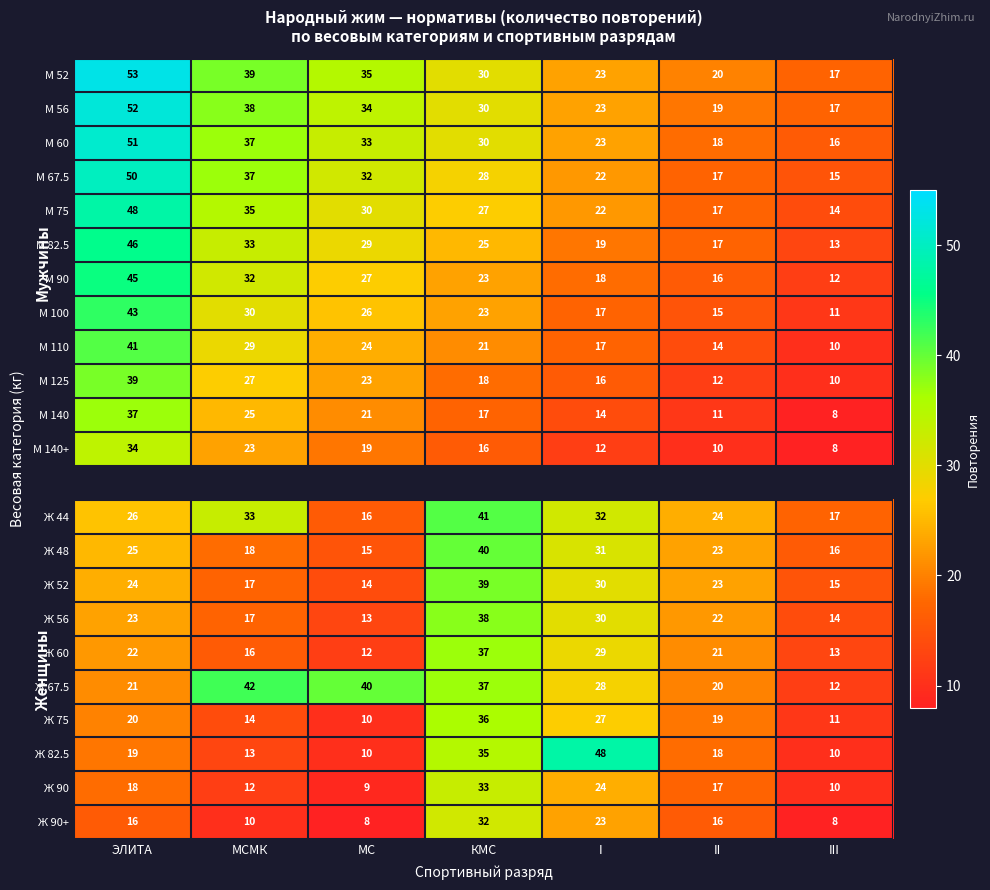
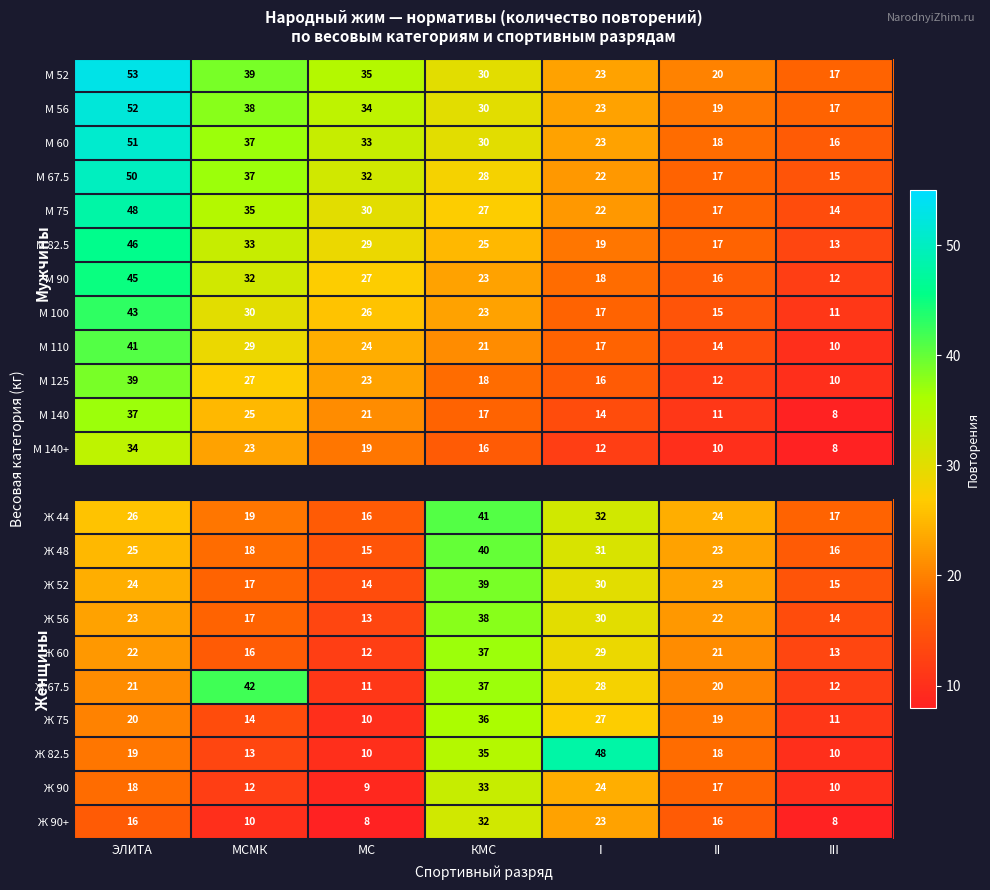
  {
    "М 52": {
      "ЭЛИТА": 53,
      "МСМК": 39,
      "МС": 35,
      "КМС": 30,
      "I": 23,
      "II": 20,
      "III": 17
    },
    "М 56": {
      "ЭЛИТА": 52,
      "МСМК": 38,
      "МС": 34,
      "КМС": 30,
      "I": 23,
      "II": 19,
      "III": 17
    },
    "М 60": {
      "ЭЛИТА": 51,
      "МСМК": 37,
      "МС": 33,
      "КМС": 30,
      "I": 23,
      "II": 18,
      "III": 16
    },
    "М 67.5": {
      "ЭЛИТА": 50,
      "МСМК": 37,
      "МС": 32,
      "КМС": 28,
      "I": 22,
      "II": 17,
      "III": 15
    },
    "М 75": {
      "ЭЛИТА": 48,
      "МСМК": 35,
      "МС": 30,
      "КМС": 27,
      "I": 22,
      "II": 17,
      "III": 14
    },
    "М 82.5": {
      "ЭЛИТА": 46,
      "МСМК": 33,
      "МС": 29,
      "КМС": 25,
      "I": 19,
      "II": 17,
      "III": 13
    },
    "М 90": {
      "ЭЛИТА": 45,
      "МСМК": 32,
      "МС": 27,
      "КМС": 23,
      "I": 18,
      "II": 16,
      "III": 12
    },
    "М 100": {
      "ЭЛИТА": 43,
      "МСМК": 30,
      "МС": 26,
      "КМС": 23,
      "I": 17,
      "II": 15,
      "III": 11
    },
    "М 110": {
      "ЭЛИТА": 41,
      "МСМК": 29,
      "МС": 24,
      "КМС": 21,
      "I": 17,
      "II": 14,
      "III": 10
    },
    "М 125": {
      "ЭЛИТА": 39,
      "МСМК": 27,
      "МС": 23,
      "КМС": 18,
      "I": 16,
      "II": 12,
      "III": 10
    },
    "М 140": {
      "ЭЛИТА": 37,
      "МСМК": 25,
      "МС": 21,
      "КМС": 17,
      "I": 14,
      "II": 11,
      "III": 8
    },
    "М 140+": {
      "ЭЛИТА": 34,
      "МСМК": 23,
      "МС": 19,
      "КМС": 16,
      "I": 12,
      "II": 10,
      "III": 8
    },
    "Ж 44": {
      "ЭЛИТА": 26,
-     "МСМК": 33,
+     "МСМК": 19,
      "МС": 16,
      "КМС": 41,
      "I": 32,
      "II": 24,
      "III": 17
    },
    "Ж 48": {
      "ЭЛИТА": 25,
      "МСМК": 18,
      "МС": 15,
      "КМС": 40,
      "I": 31,
      "II": 23,
      "III": 16
    },
    "Ж 52": {
      "ЭЛИТА": 24,
      "МСМК": 17,
      "МС": 14,
      "КМС": 39,
      "I": 30,
      "II": 23,
      "III": 15
    },
    "Ж 56": {
      "ЭЛИТА": 23,
      "МСМК": 17,
      "МС": 13,
      "КМС": 38,
      "I": 30,
      "II": 22,
      "III": 14
    },
    "Ж 60": {
      "ЭЛИТА": 22,
      "МСМК": 16,
      "МС": 12,
      "КМС": 37,
      "I": 29,
      "II": 21,
      "III": 13
    },
    "Ж 67.5": {
      "ЭЛИТА": 21,
      "МСМК": 42,
-     "МС": 40,
+     "МС": 11,
      "КМС": 37,
      "I": 28,
      "II": 20,
      "III": 12
    },
    "Ж 75": {
      "ЭЛИТА": 20,
      "МСМК": 14,
      "МС": 10,
      "КМС": 36,
      "I": 27,
      "II": 19,
      "III": 11
    },
    "Ж 82.5": {
      "ЭЛИТА": 19,
      "МСМК": 13,
      "МС": 10,
      "КМС": 35,
      "I": 48,
      "II": 18,
      "III": 10
    },
    "Ж 90": {
      "ЭЛИТА": 18,
      "МСМК": 12,
      "МС": 9,
      "КМС": 33,
      "I": 24,
      "II": 17,
      "III": 10
    },
    "Ж 90+": {
      "ЭЛИТА": 16,
      "МСМК": 10,
      "МС": 8,
      "КМС": 32,
      "I": 23,
      "II": 16,
      "III": 8
    }
  }
